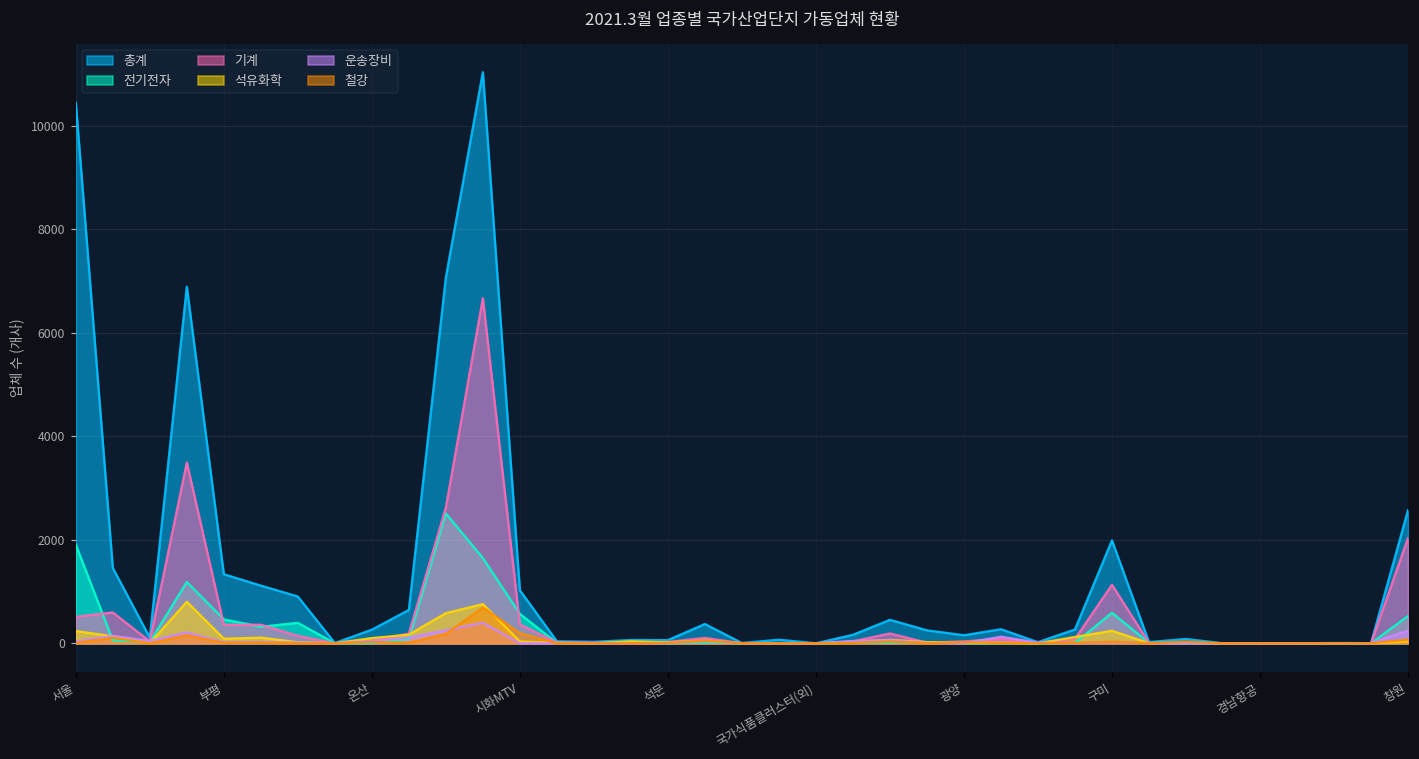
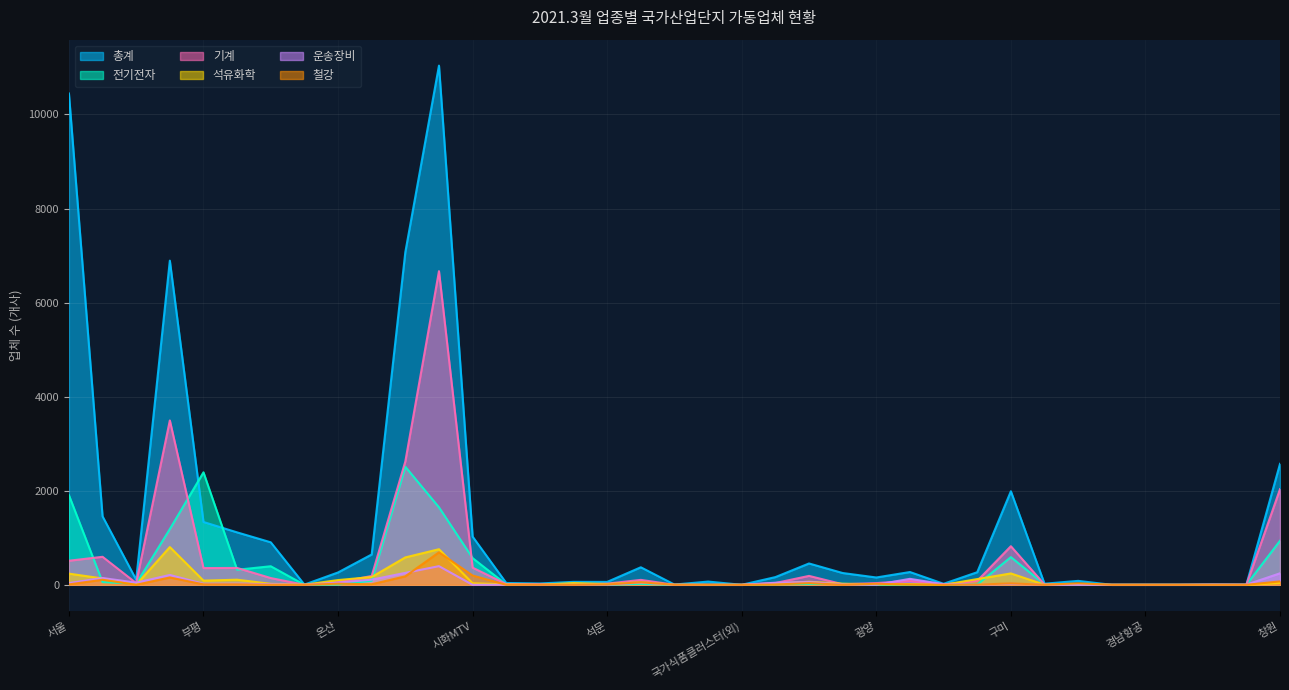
  {
    "총계": {
      "서울": 10400,
      "부평": 1300,
      "온산": 300,
      "시화MTV": 1000,
      "광양": 200,
      "구미": 2000,
      "창원": 2600
    },
    "전기전자": {
      "서울": 1900,
-     "부평": 500,
+     "부평": 2400,
      "시화MTV": 600,
      "구미": 600,
-     "창원": 500
+     "창원": 900
    },
    "기계": {
      "서울": 500,
      "부평": 400,
      "시화MTV": 400,
-     "구미": 1100,
+     "구미": 800,
      "창원": 2000
    },
    "석유화학": {
      "서울": 200,
      "부평": 100,
      "구미": 200
    },
    "운송장비": {
      "창원": 200
    },
    "철강": {
      "시화MTV": 200
    }
  }
